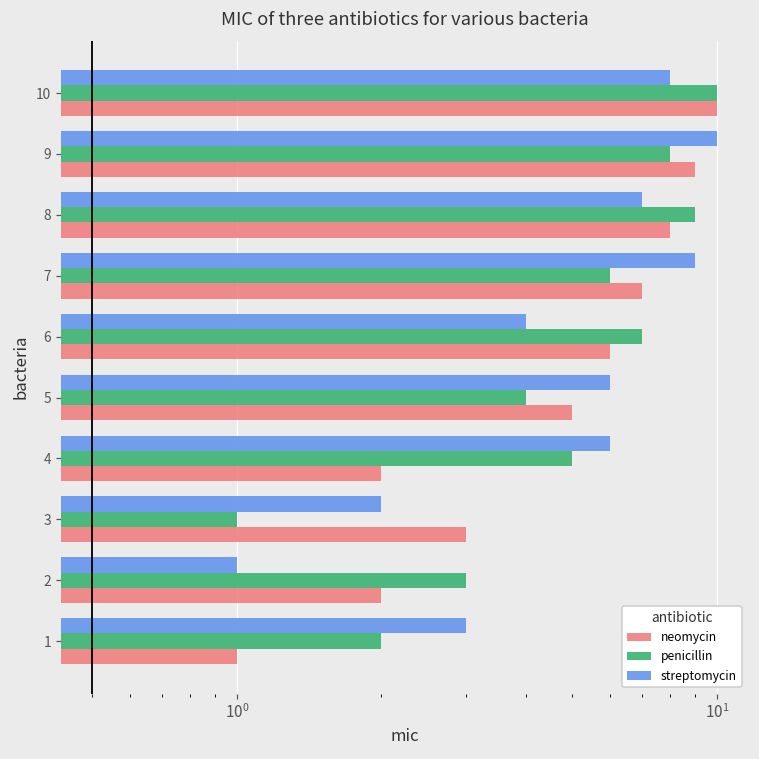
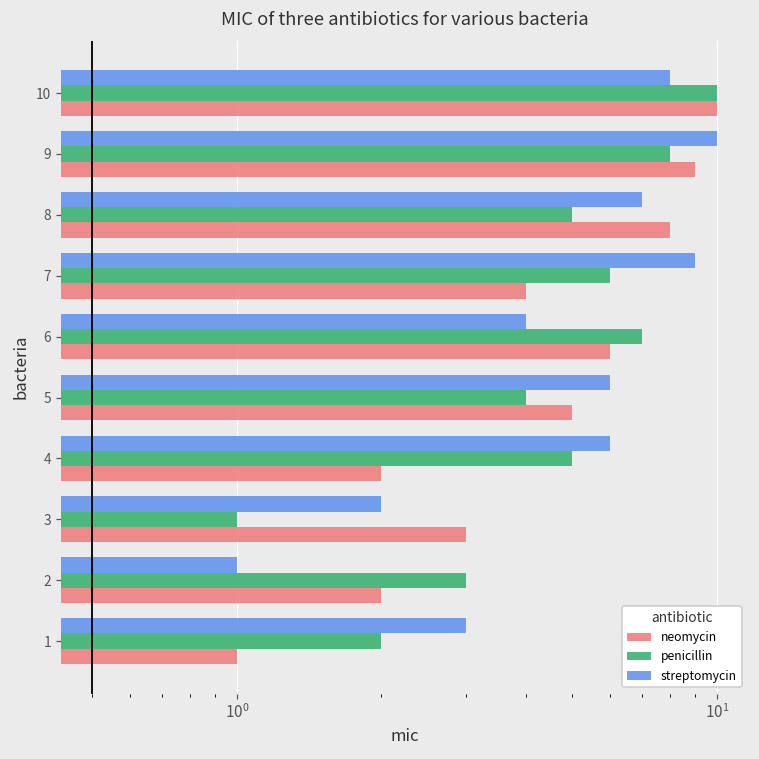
  {
    "neomycin": {
      "10": 10,
      "9": 9,
      "8": 8,
-     "7": 7,
+     "7": 4,
      "6": 6,
      "5": 5,
      "4": 2,
      "3": 3,
      "2": 2,
      "1": 1
    },
    "penicillin": {
      "10": 10,
      "9": 8,
-     "8": 9,
+     "8": 5,
      "7": 6,
      "6": 7,
      "5": 4,
      "4": 5,
      "3": 1,
      "2": 3,
      "1": 2
    },
    "streptomycin": {
      "10": 8,
      "9": 10,
      "8": 7,
      "7": 9,
      "6": 4,
      "5": 6,
      "4": 6,
      "3": 2,
      "2": 1,
      "1": 3
    }
  }
